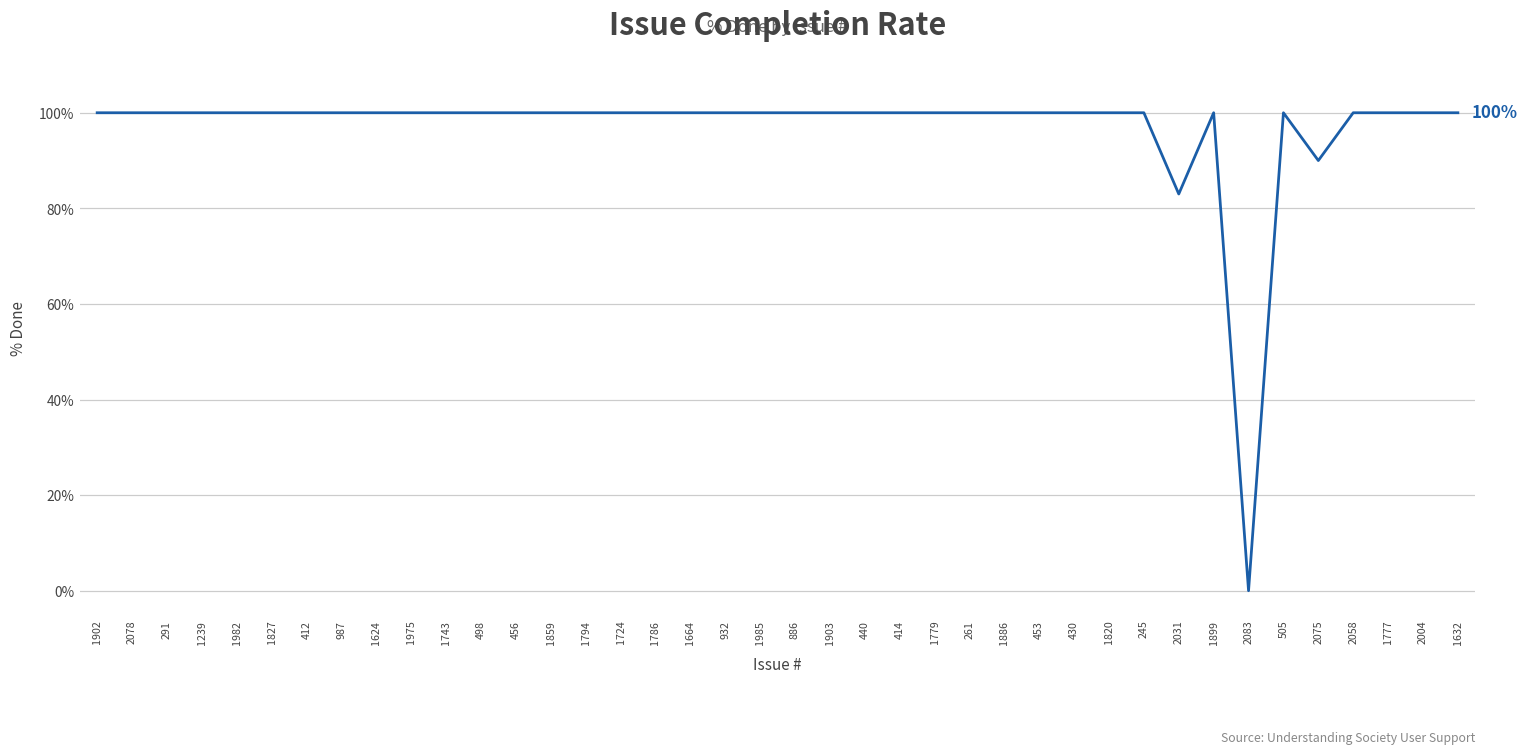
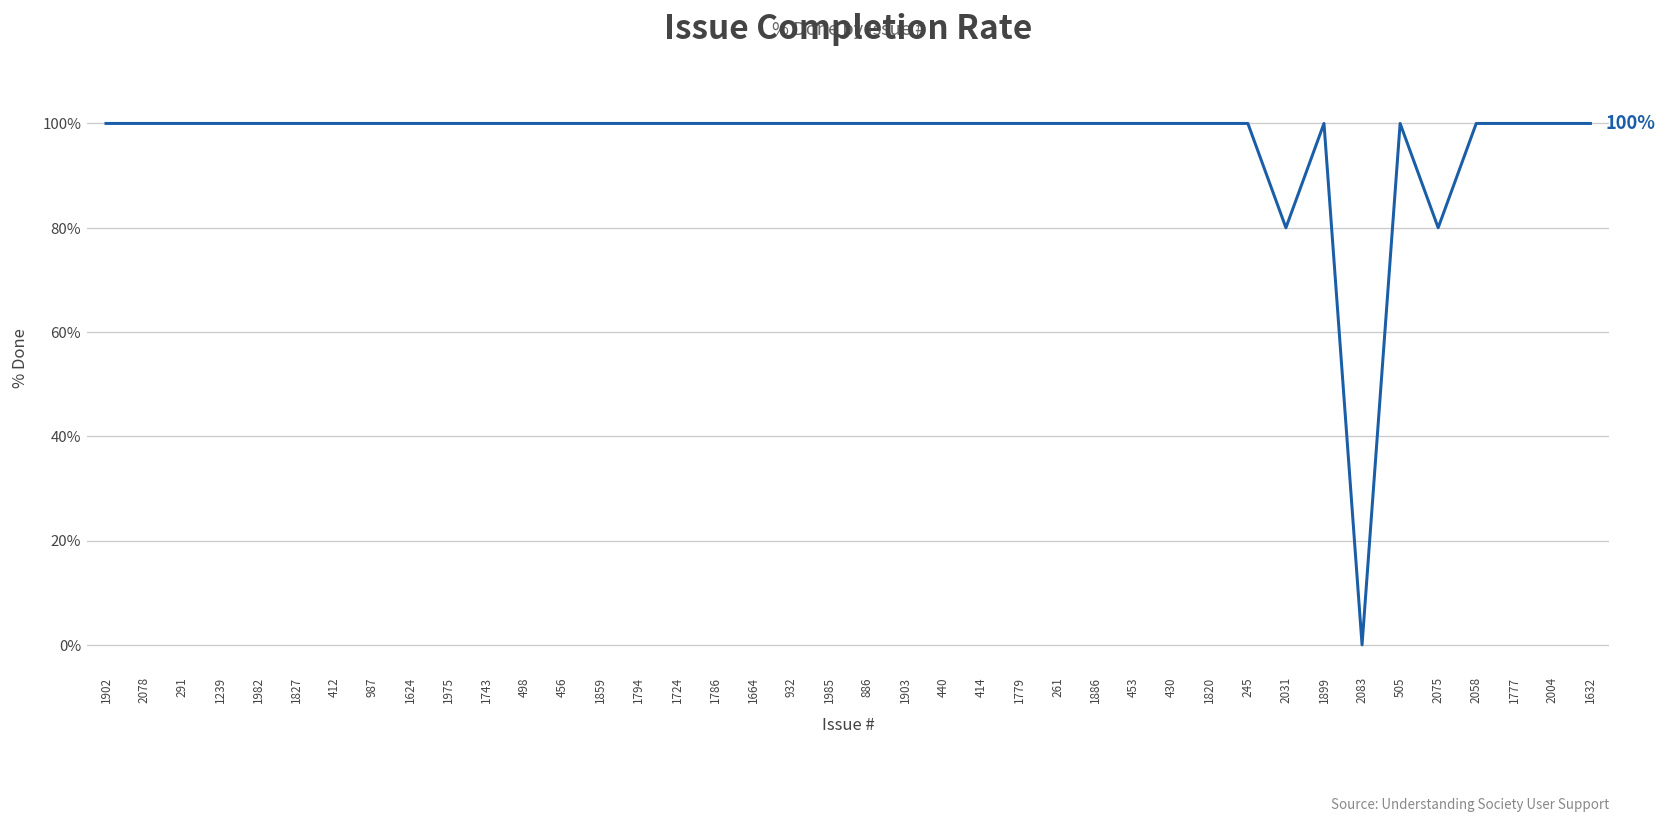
  {
    "1902": "100%",
    "2078": "100%",
    "291": "100%",
    "1239": "100%",
    "1982": "100%",
    "1827": "100%",
    "412": "100%",
    "987": "100%",
    "1624": "100%",
    "1975": "100%",
    "1743": "100%",
    "498": "100%",
    "456": "100%",
    "1859": "100%",
    "1794": "100%",
    "1724": "100%",
    "1786": "100%",
    "1664": "100%",
    "932": "100%",
    "1985": "100%",
    "886": "100%",
    "1903": "100%",
    "440": "100%",
    "414": "100%",
    "1779": "100%",
    "261": "100%",
    "1886": "100%",
    "453": "100%",
    "430": "100%",
    "1820": "100%",
    "245": "100%",
-   "2031": "83%",
+   "2031": "80%",
    "1899": "100%",
    "2083": "0%",
    "505": "100%",
-   "2075": "90%",
+   "2075": "80%",
    "2058": "100%",
    "1777": "100%",
    "2004": "100%"
  }
